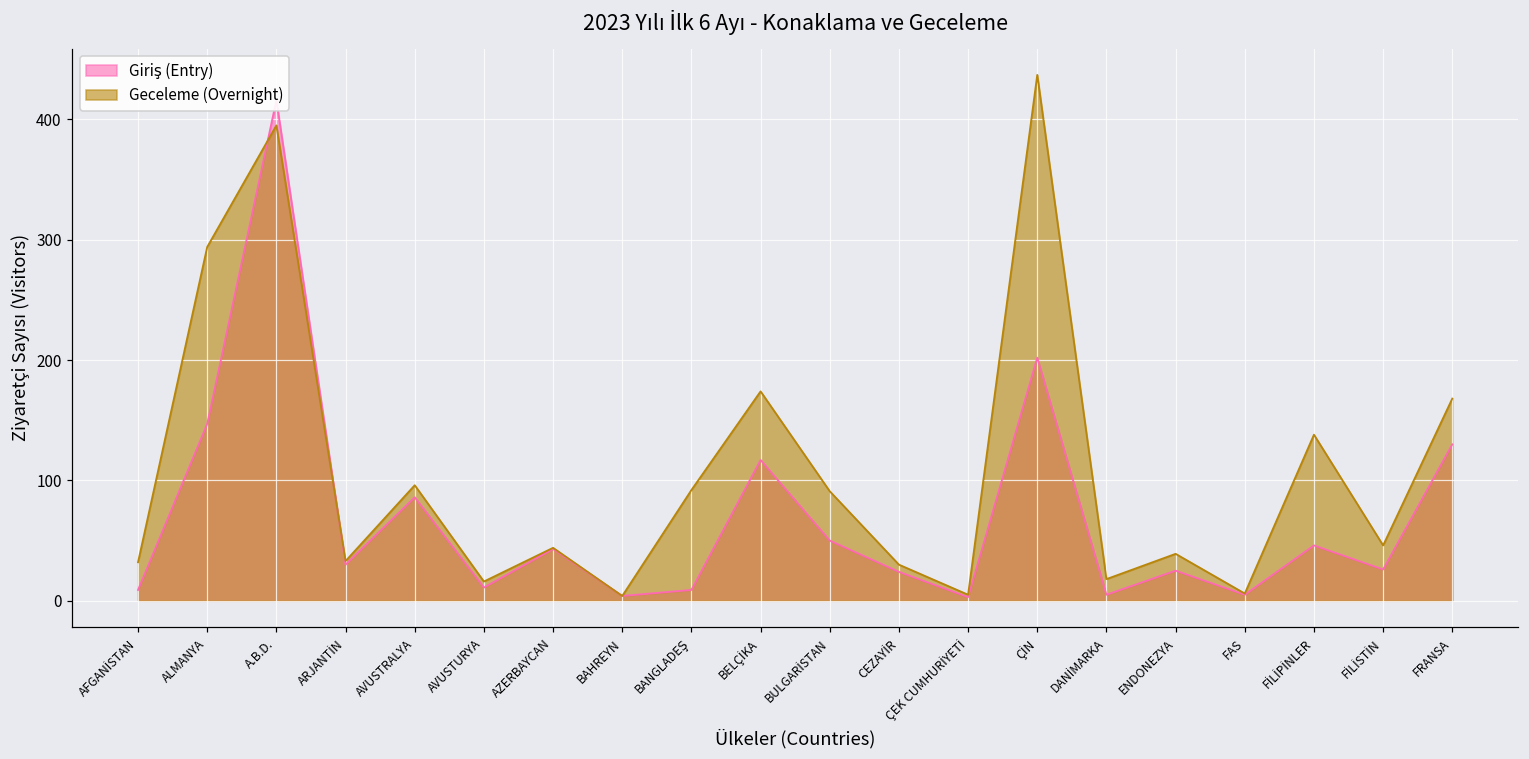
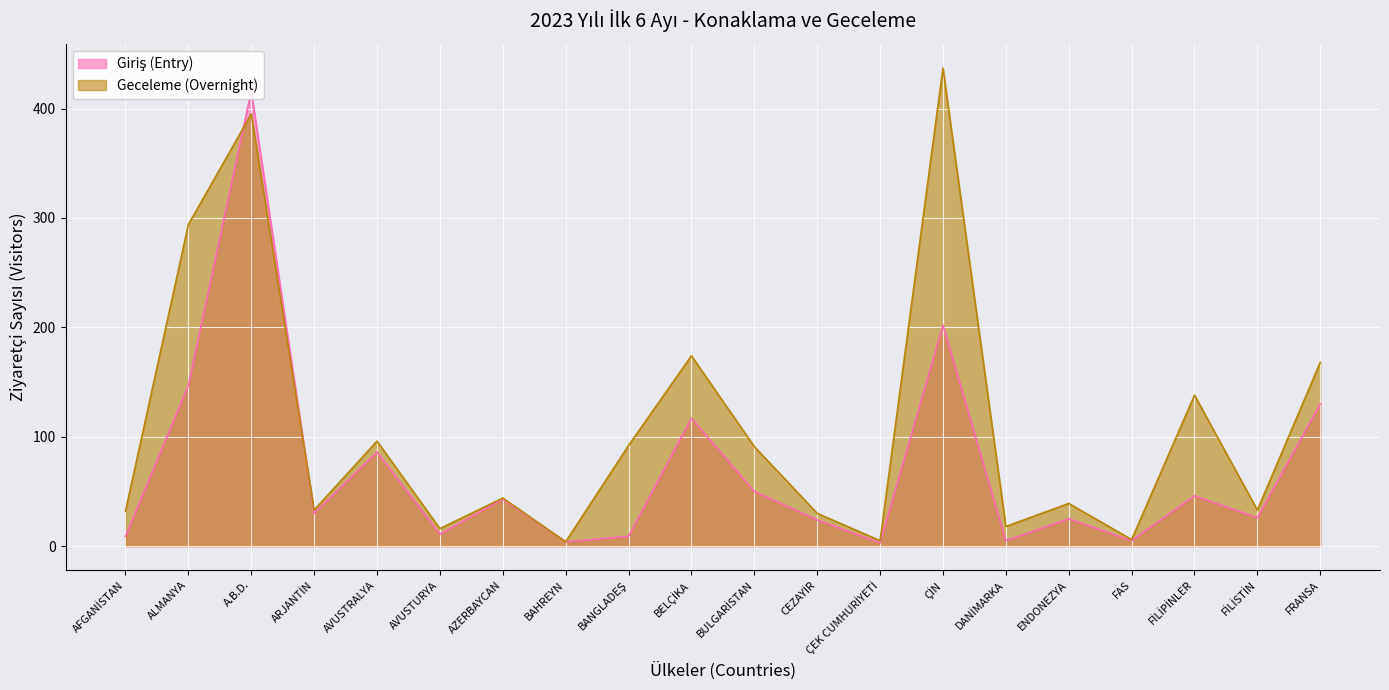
  {
    "Giriş (Entry)": {
      "AFGANİSTAN": 9,
      "ALMANYA": 147,
      "ARJANTİN": 30,
      "AVUSTRALYA": 86,
      "AVUSTURYA": 11,
      "BANGLADEŞ": 9,
      "BELÇİKA": 117,
      "BULGARİSTAN": 50,
      "CEZAYİR": 24,
      "ÇİN": 202,
      "DANİMARKA": 5,
      "ENDONEZYA": 25,
      "FİLİPİNLER": 46,
      "FİLİSTİN": 26,
      "FRANSA": 130
    },
    "Geceleme (Overnight)": {
      "AFGANİSTAN": 32,
      "ALMANYA": 294,
      "A.B.D.": 395,
      "ARJANTİN": 33,
      "AVUSTRALYA": 96,
      "AVUSTURYA": 16,
      "BANGLADEŞ": 92,
      "BELÇİKA": 174,
      "BULGARİSTAN": 91,
      "CEZAYİR": 30,
      "ÇİN": 437,
      "DANİMARKA": 18,
      "ENDONEZYA": 39,
      "FİLİPİNLER": 138,
-     "FİLİSTİN": 46,
+     "FİLİSTİN": 33,
      "FRANSA": 168
    }
  }
